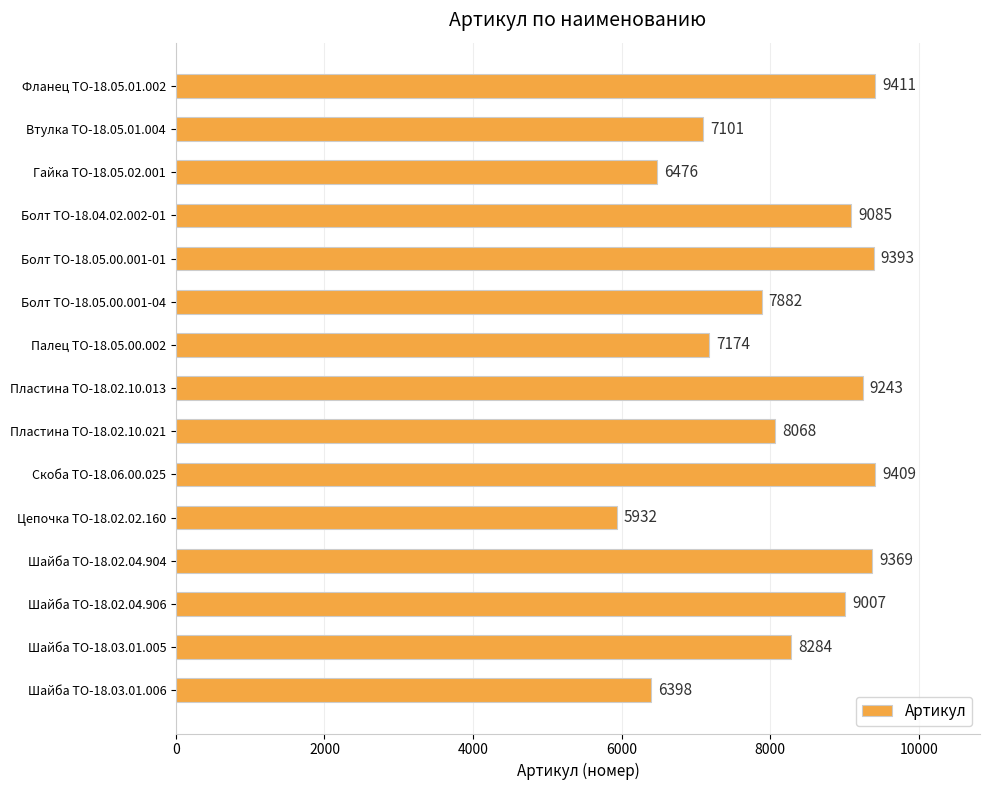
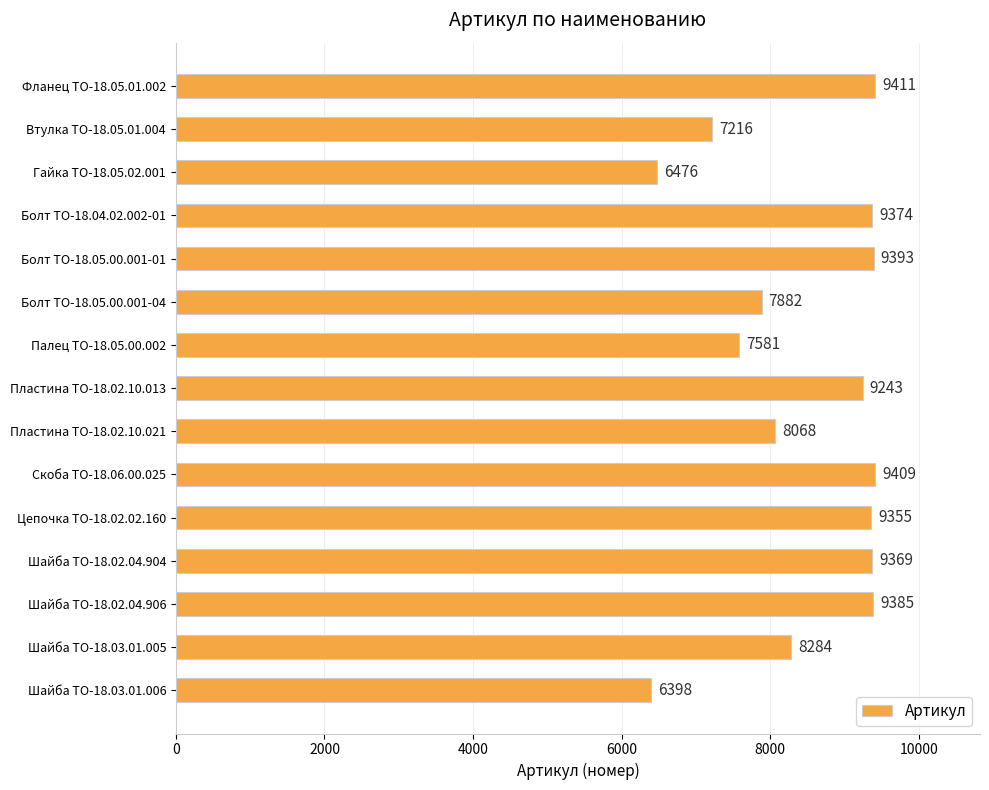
  {
    "Фланец ТО-18.05.01.002": 9411,
-   "Втулка ТО-18.05.01.004": 7101,
+   "Втулка ТО-18.05.01.004": 7216,
    "Гайка ТО-18.05.02.001": 6476,
-   "Болт ТО-18.04.02.002-01": 9085,
+   "Болт ТО-18.04.02.002-01": 9374,
    "Болт ТО-18.05.00.001-01": 9393,
    "Болт ТО-18.05.00.001-04": 7882,
-   "Палец ТО-18.05.00.002": 7174,
+   "Палец ТО-18.05.00.002": 7581,
    "Пластина ТО-18.02.10.013": 9243,
    "Пластина ТО-18.02.10.021": 8068,
    "Скоба ТО-18.06.00.025": 9409,
-   "Цепочка ТО-18.02.02.160": 5932,
+   "Цепочка ТО-18.02.02.160": 9355,
    "Шайба ТО-18.02.04.904": 9369,
-   "Шайба ТО-18.02.04.906": 9007,
+   "Шайба ТО-18.02.04.906": 9385,
    "Шайба ТО-18.03.01.005": 8284,
    "Шайба ТО-18.03.01.006": 6398
  }
